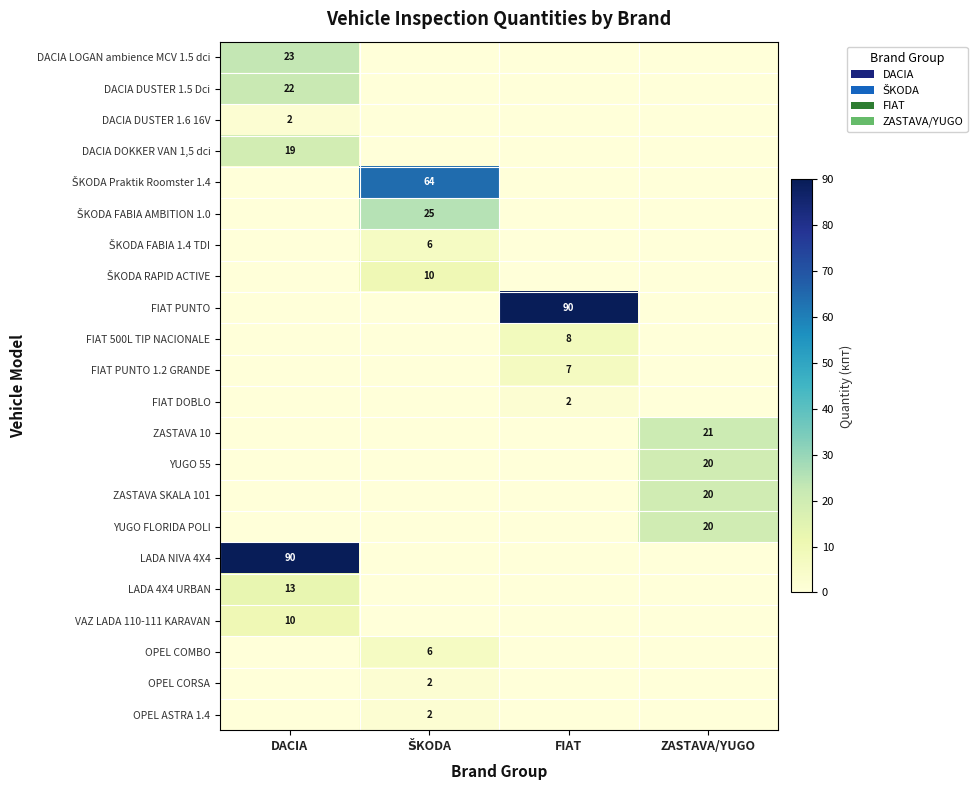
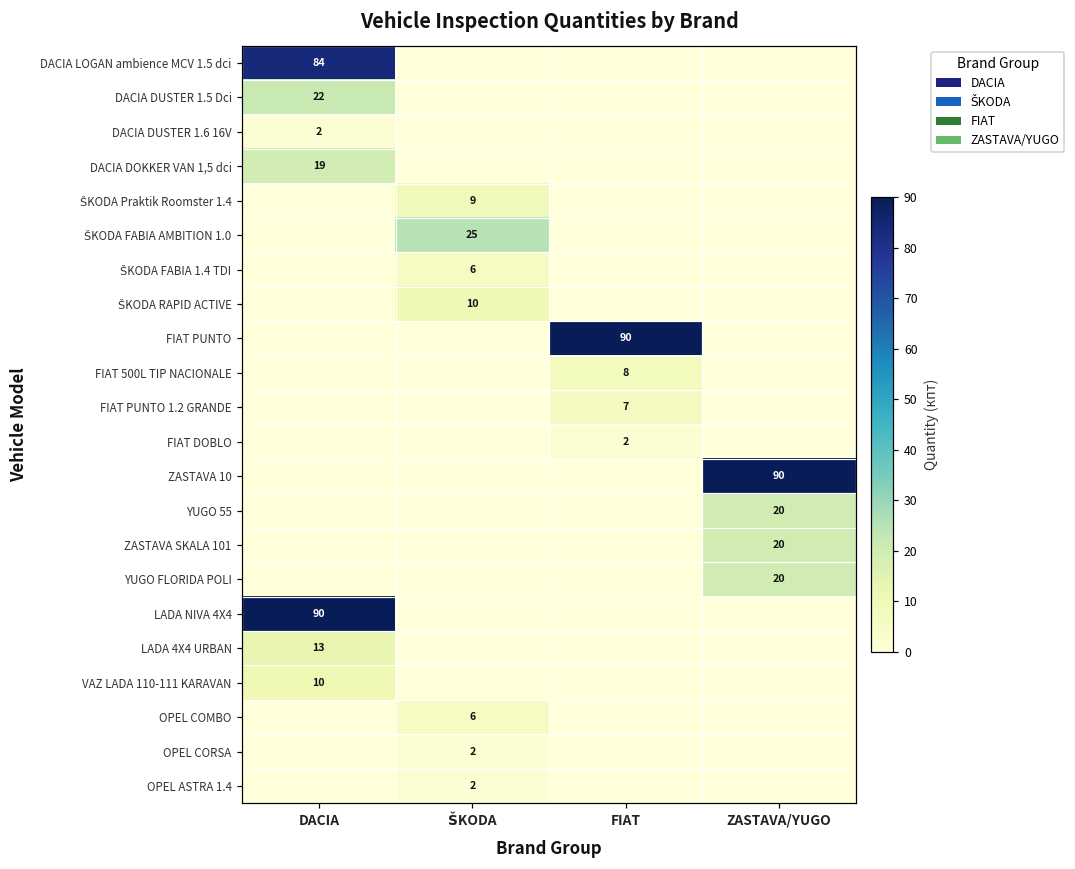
  {
    "DACIA LOGAN ambience MCV 1.5 dci": {
-     "DACIA": 23
+     "DACIA": 84
    },
    "DACIA DUSTER 1.5 Dci": {
      "DACIA": 22
    },
    "DACIA DUSTER 1.6 16V": {
      "DACIA": 2
    },
    "DACIA DOKKER VAN 1,5 dci": {
      "DACIA": 19
    },
    "ŠKODA Praktik Roomster 1.4": {
-     "ŠKODA": 64
+     "ŠKODA": 9
    },
    "ŠKODA FABIA AMBITION 1.0": {
      "ŠKODA": 25
    },
    "ŠKODA FABIA 1.4 TDI": {
      "ŠKODA": 6
    },
    "ŠKODA RAPID ACTIVE": {
      "ŠKODA": 10
    },
    "FIAT PUNTO": {
      "FIAT": 90
    },
    "FIAT 500L TIP NACIONALE": {
      "FIAT": 8
    },
    "FIAT PUNTO 1.2 GRANDE": {
      "FIAT": 7
    },
    "FIAT DOBLO": {
      "FIAT": 2
    },
    "ZASTAVA 10": {
-     "ZASTAVA/YUGO": 21
+     "ZASTAVA/YUGO": 90
    },
    "YUGO 55": {
      "ZASTAVA/YUGO": 20
    },
    "ZASTAVA SKALA 101": {
      "ZASTAVA/YUGO": 20
    },
    "YUGO FLORIDA POLI": {
      "ZASTAVA/YUGO": 20
    },
    "LADA NIVA 4X4": {
      "DACIA": 90
    },
    "LADA 4X4 URBAN": {
      "DACIA": 13
    },
    "VAZ LADA 110-111 KARAVAN": {
      "DACIA": 10
    },
    "OPEL COMBO": {
      "ŠKODA": 6
    },
    "OPEL CORSA": {
      "ŠKODA": 2
    },
    "OPEL ASTRA 1.4": {
      "ŠKODA": 2
    }
  }
